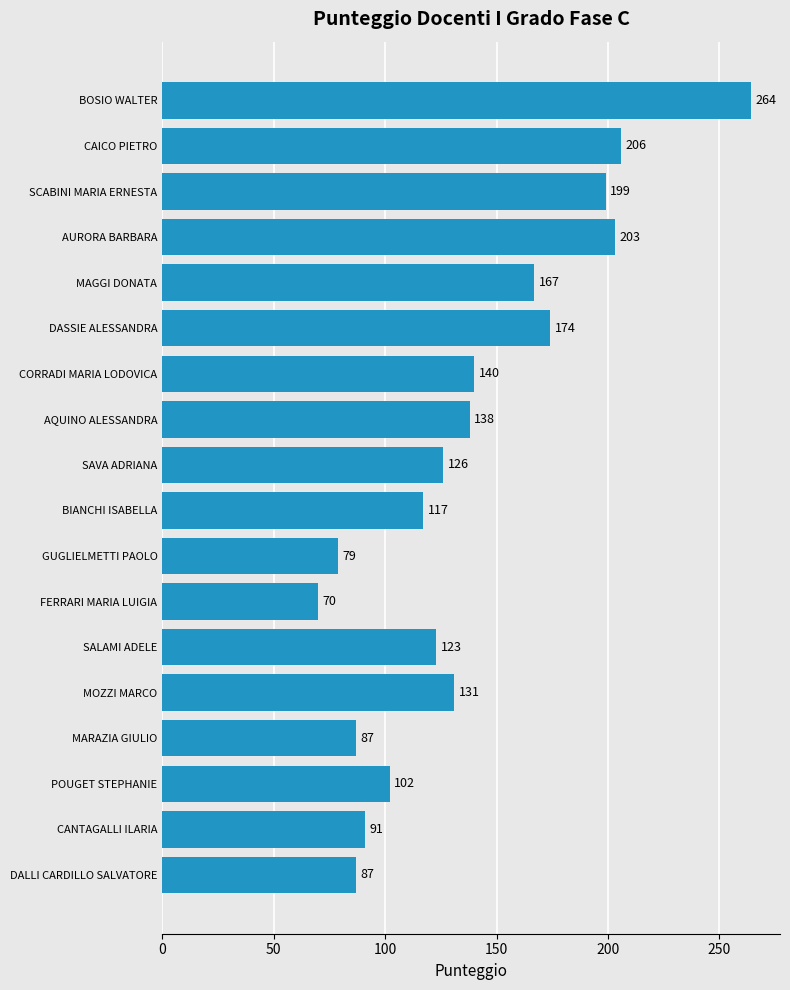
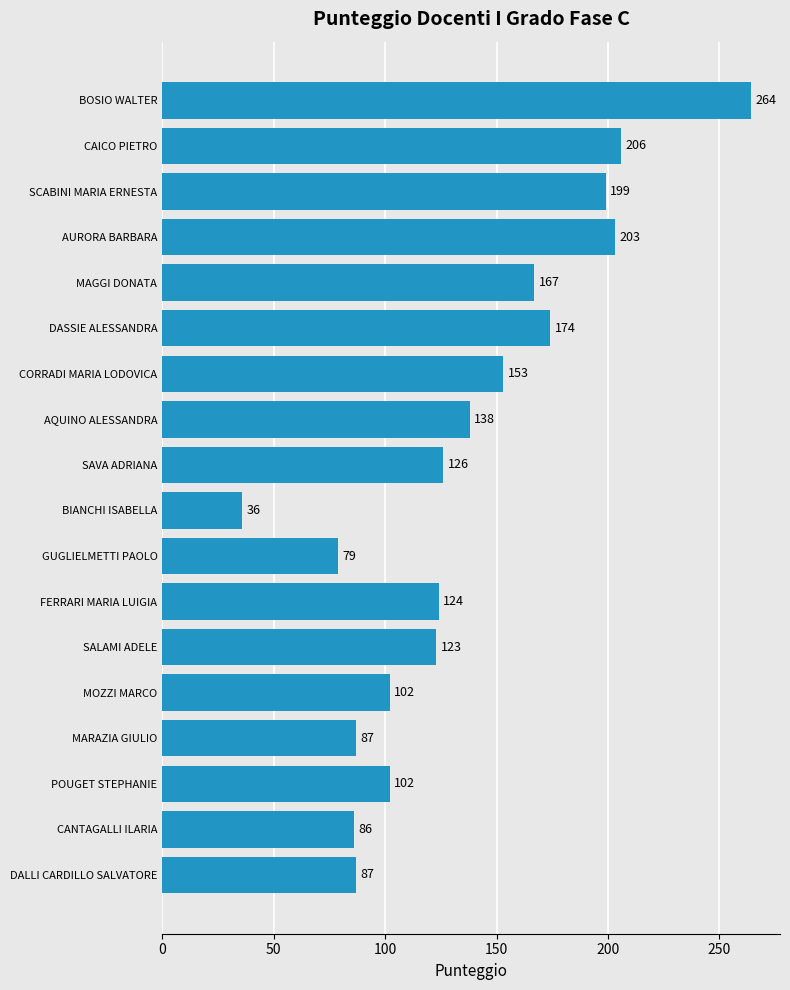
  {
    "BOSIO WALTER": 264,
    "CAICO PIETRO": 206,
    "SCABINI MARIA ERNESTA": 199,
    "AURORA BARBARA": 203,
    "MAGGI DONATA": 167,
    "DASSIE ALESSANDRA": 174,
-   "CORRADI MARIA LODOVICA": 140,
+   "CORRADI MARIA LODOVICA": 153,
    "AQUINO ALESSANDRA": 138,
    "SAVA ADRIANA": 126,
-   "BIANCHI ISABELLA": 117,
+   "BIANCHI ISABELLA": 36,
    "GUGLIELMETTI PAOLO": 79,
-   "FERRARI MARIA LUIGIA": 70,
+   "FERRARI MARIA LUIGIA": 124,
    "SALAMI ADELE": 123,
-   "MOZZI MARCO": 131,
+   "MOZZI MARCO": 102,
    "MARAZIA GIULIO": 87,
    "POUGET STEPHANIE": 102,
-   "CANTAGALLI ILARIA": 91,
+   "CANTAGALLI ILARIA": 86,
    "DALLI CARDILLO SALVATORE": 87
  }
